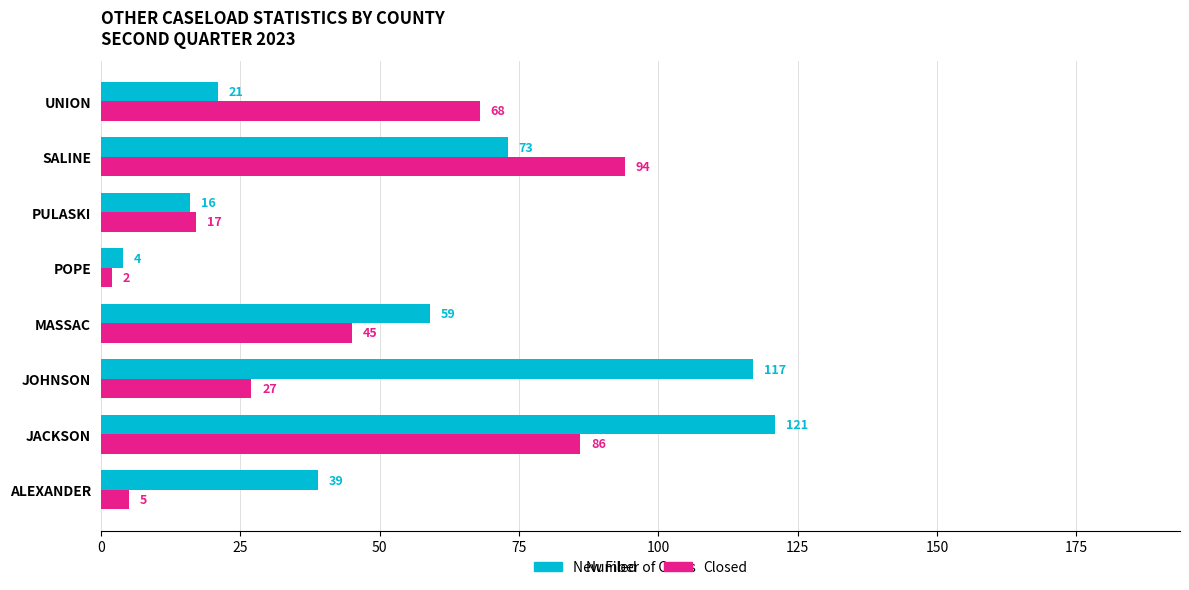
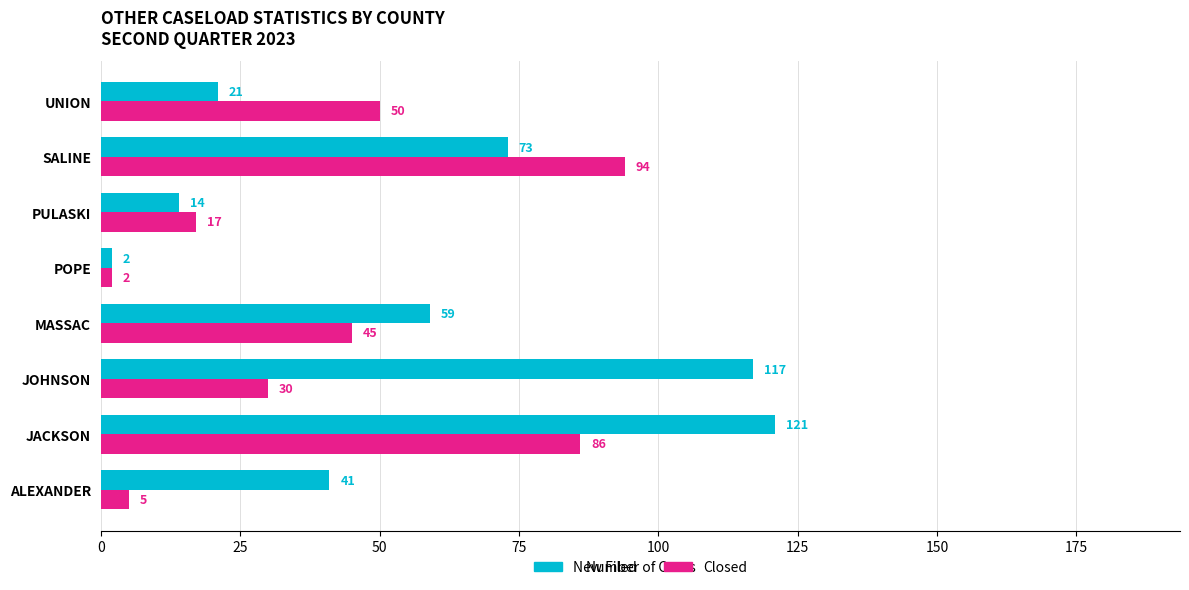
  {
    "New Filed": {
      "UNION": 21,
      "SALINE": 73,
-     "PULASKI": 16,
-     "POPE": 4,
+     "PULASKI": 14,
+     "POPE": 2,
      "MASSAC": 59,
      "JOHNSON": 117,
      "JACKSON": 121,
-     "ALEXANDER": 39
+     "ALEXANDER": 41
    },
    "Closed": {
-     "UNION": 68,
+     "UNION": 50,
      "SALINE": 94,
      "PULASKI": 17,
      "POPE": 2,
      "MASSAC": 45,
-     "JOHNSON": 27,
+     "JOHNSON": 30,
      "JACKSON": 86,
      "ALEXANDER": 5
    }
  }
